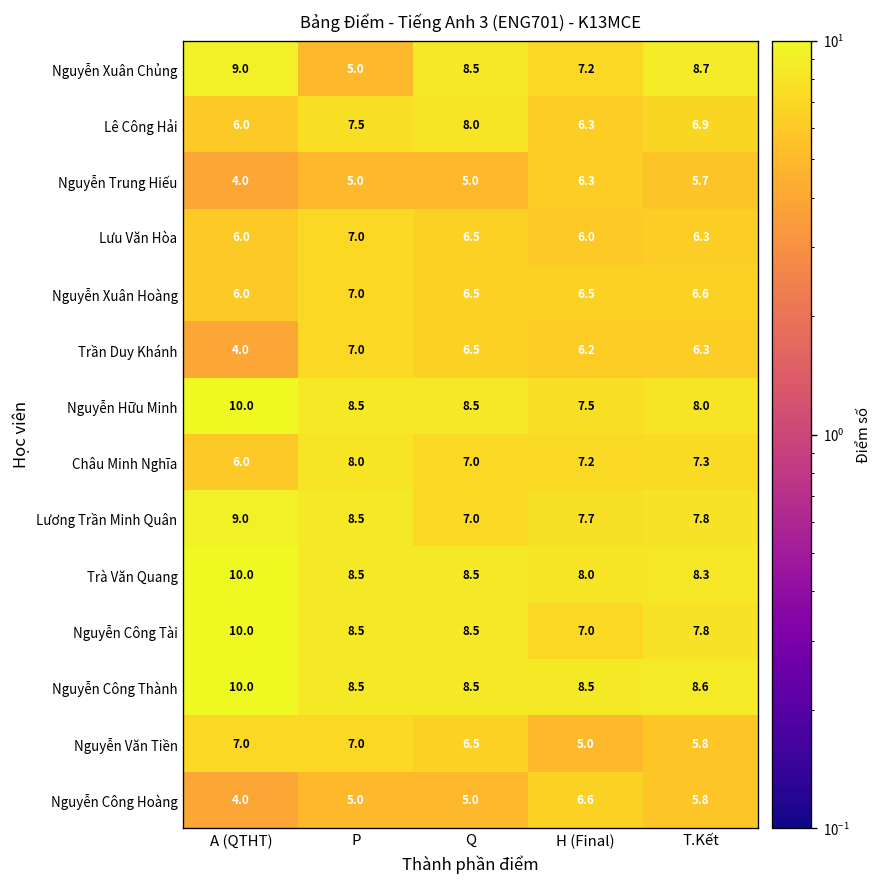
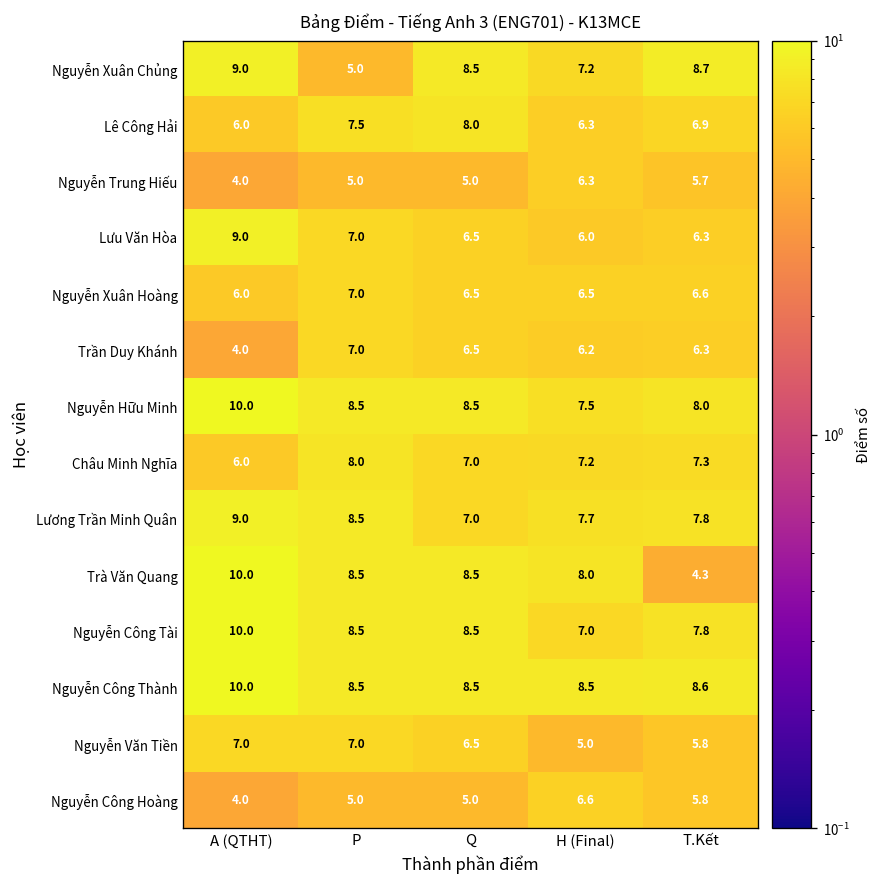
  {
    "Nguyễn Xuân Chủng": {
      "A (QTHT)": 9.0,
      "P": 5.0,
      "Q": 8.5,
      "H (Final)": 7.2,
      "T.Kết": 8.7
    },
    "Lê Công Hải": {
      "A (QTHT)": 6.0,
      "P": 7.5,
      "Q": 8.0,
      "H (Final)": 6.3,
      "T.Kết": 6.9
    },
    "Nguyễn Trung Hiếu": {
      "A (QTHT)": 4.0,
      "P": 5.0,
      "Q": 5.0,
      "H (Final)": 6.3,
      "T.Kết": 5.7
    },
    "Lưu Văn Hòa": {
-     "A (QTHT)": 6.0,
+     "A (QTHT)": 9.0,
      "P": 7.0,
      "Q": 6.5,
      "H (Final)": 6.0,
      "T.Kết": 6.3
    },
    "Nguyễn Xuân Hoàng": {
      "A (QTHT)": 6.0,
      "P": 7.0,
      "Q": 6.5,
      "H (Final)": 6.5,
      "T.Kết": 6.6
    },
    "Trần Duy Khánh": {
      "A (QTHT)": 4.0,
      "P": 7.0,
      "Q": 6.5,
      "H (Final)": 6.2,
      "T.Kết": 6.3
    },
    "Nguyễn Hữu Minh": {
      "A (QTHT)": 10.0,
      "P": 8.5,
      "Q": 8.5,
      "H (Final)": 7.5,
      "T.Kết": 8.0
    },
    "Châu Minh Nghĩa": {
      "A (QTHT)": 6.0,
      "P": 8.0,
      "Q": 7.0,
      "H (Final)": 7.2,
      "T.Kết": 7.3
    },
    "Lương Trần Minh Quân": {
      "A (QTHT)": 9.0,
      "P": 8.5,
      "Q": 7.0,
      "H (Final)": 7.7,
      "T.Kết": 7.8
    },
    "Trà Văn Quang": {
      "A (QTHT)": 10.0,
      "P": 8.5,
      "Q": 8.5,
      "H (Final)": 8.0,
-     "T.Kết": 8.3
+     "T.Kết": 4.3
    },
    "Nguyễn Công Tài": {
      "A (QTHT)": 10.0,
      "P": 8.5,
      "Q": 8.5,
      "H (Final)": 7.0,
      "T.Kết": 7.8
    },
    "Nguyễn Công Thành": {
      "A (QTHT)": 10.0,
      "P": 8.5,
      "Q": 8.5,
      "H (Final)": 8.5,
      "T.Kết": 8.6
    },
    "Nguyễn Văn Tiền": {
      "A (QTHT)": 7.0,
      "P": 7.0,
      "Q": 6.5,
      "H (Final)": 5.0,
      "T.Kết": 5.8
    },
    "Nguyễn Công Hoàng": {
      "A (QTHT)": 4.0,
      "P": 5.0,
      "Q": 5.0,
      "H (Final)": 6.6,
      "T.Kết": 5.8
    }
  }
